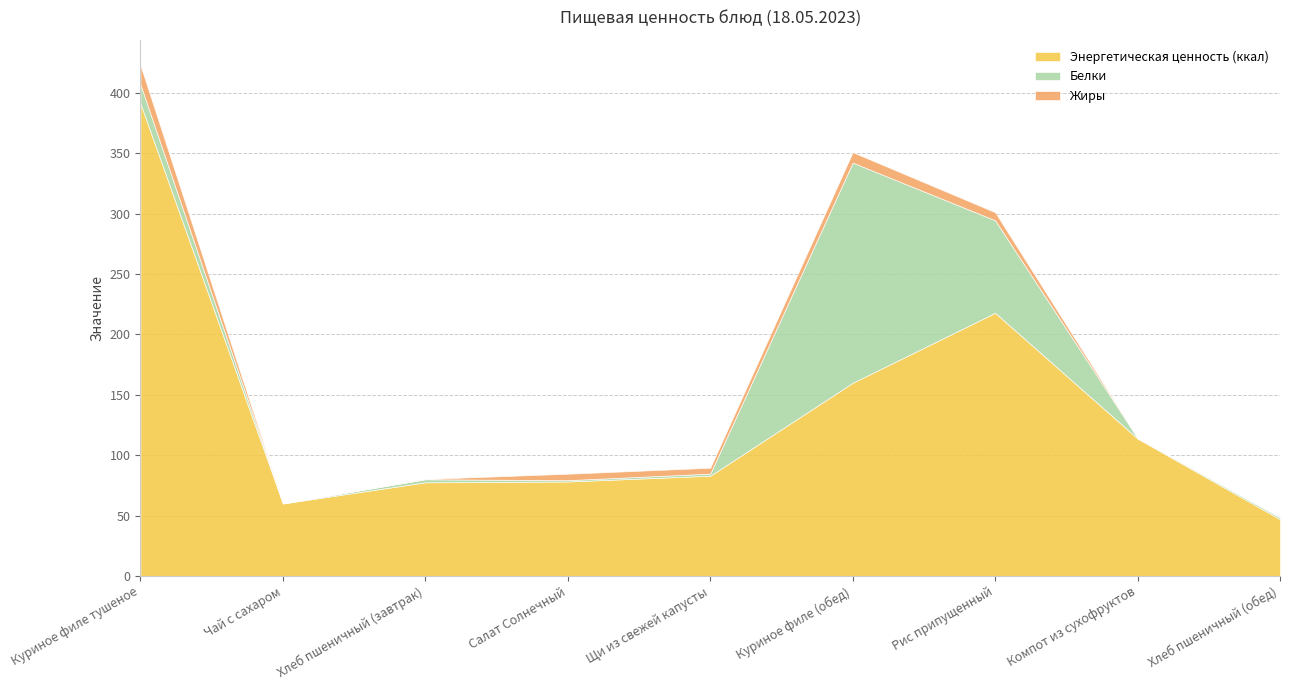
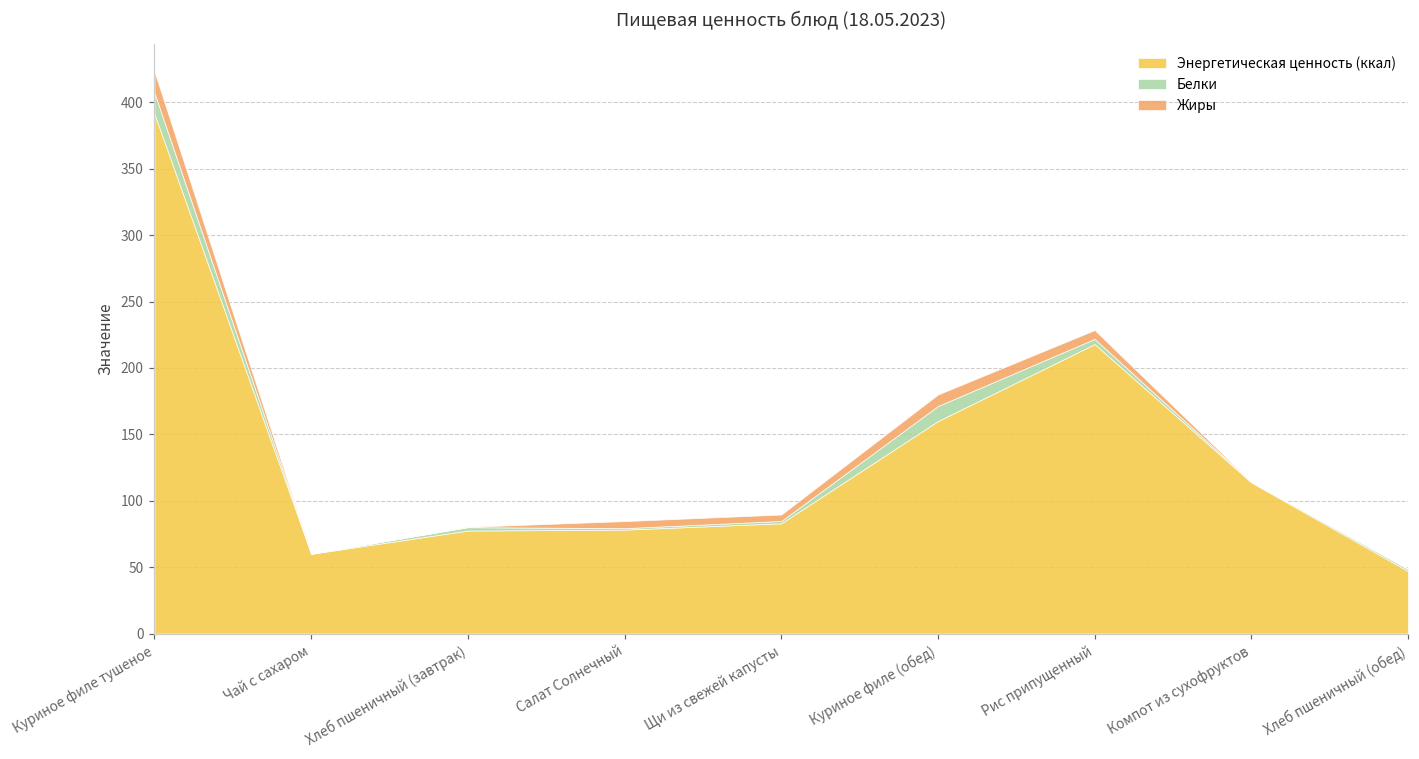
  {
    "Белки": {
      "Куриное филе тушеное": 16,
-     "Куриное филе (обед)": 182,
-     "Рис припущенный": 77
+     "Куриное филе (обед)": 11,
+     "Рис припущенный": 4
    }
  }
